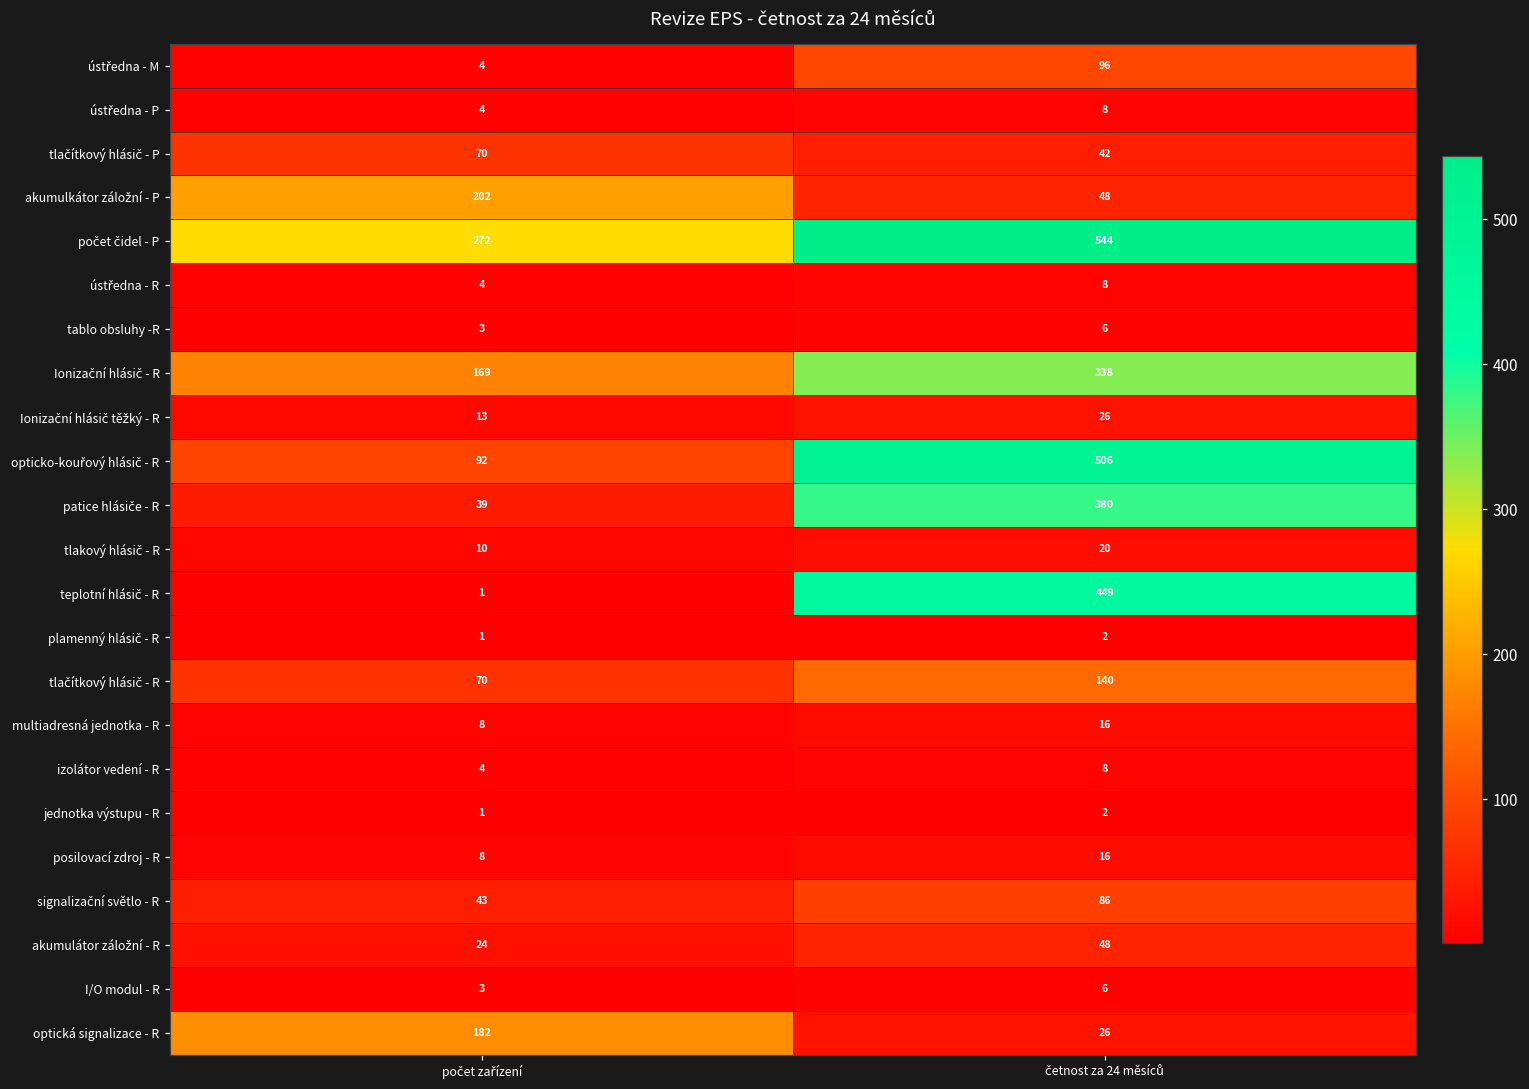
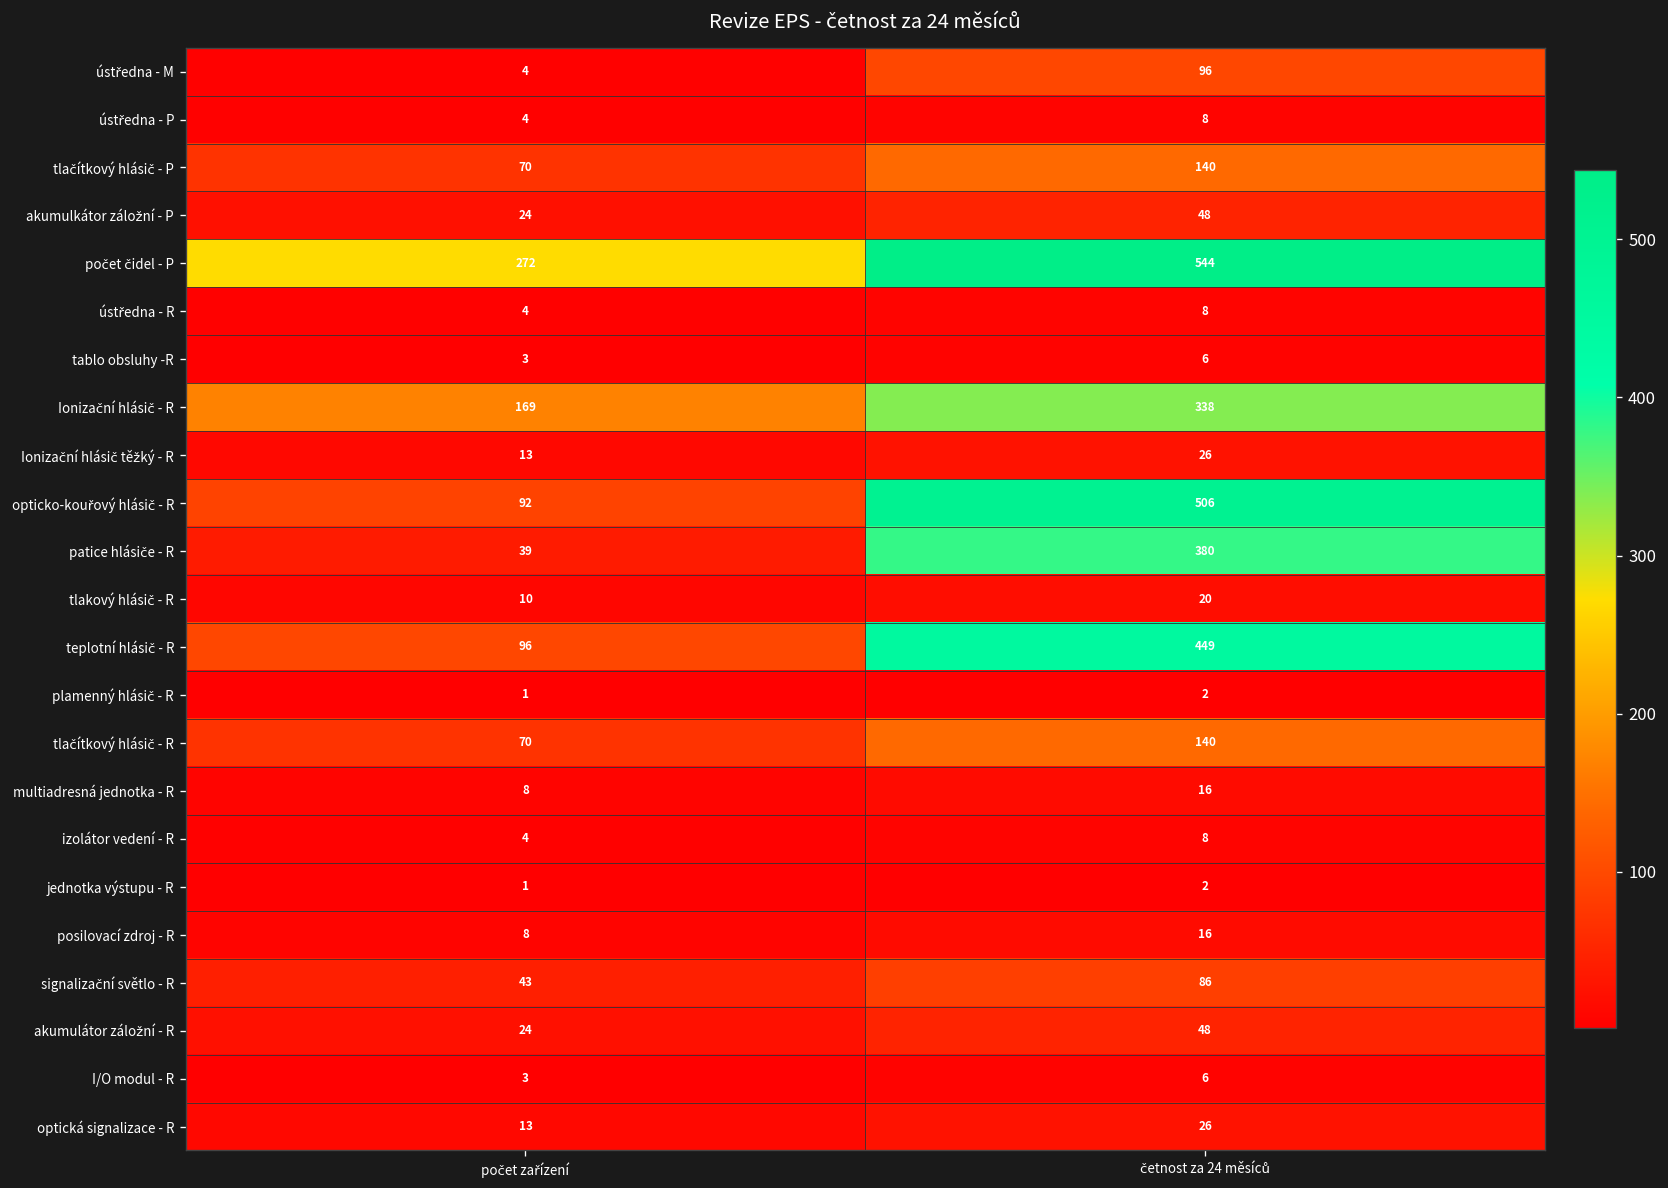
  {
    "ústředna - M": {
      "počet zařízení": 4,
      "četnost za 24 měsíců": 96
    },
    "ústředna - P": {
      "počet zařízení": 4,
      "četnost za 24 měsíců": 8
    },
    "tlačítkový hlásič - P": {
      "počet zařízení": 70,
-     "četnost za 24 měsíců": 42
+     "četnost za 24 měsíců": 140
    },
    "akumulkátor záložní - P": {
-     "počet zařízení": 202,
+     "počet zařízení": 24,
      "četnost za 24 měsíců": 48
    },
    "počet čidel - P": {
      "počet zařízení": 272,
      "četnost za 24 měsíců": 544
    },
    "ústředna - R": {
      "počet zařízení": 4,
      "četnost za 24 měsíců": 8
    },
    "tablo obsluhy -R": {
      "počet zařízení": 3,
      "četnost za 24 měsíců": 6
    },
    "Ionizační hlásič - R": {
      "počet zařízení": 169,
      "četnost za 24 měsíců": 338
    },
    "Ionizační hlásič těžký - R": {
      "počet zařízení": 13,
      "četnost za 24 měsíců": 26
    },
    "opticko-kouřový hlásič - R": {
      "počet zařízení": 92,
      "četnost za 24 měsíců": 506
    },
    "patice hlásiče - R": {
      "počet zařízení": 39,
      "četnost za 24 měsíců": 380
    },
    "tlakový hlásič - R": {
      "počet zařízení": 10,
      "četnost za 24 měsíců": 20
    },
    "teplotní hlásič - R": {
-     "počet zařízení": 1,
+     "počet zařízení": 96,
      "četnost za 24 měsíců": 449
    },
    "plamenný hlásič - R": {
      "počet zařízení": 1,
      "četnost za 24 měsíců": 2
    },
    "tlačítkový hlásič - R": {
      "počet zařízení": 70,
      "četnost za 24 měsíců": 140
    },
    "multiadresná jednotka - R": {
      "počet zařízení": 8,
      "četnost za 24 měsíců": 16
    },
    "izolátor vedení - R": {
      "počet zařízení": 4,
      "četnost za 24 měsíců": 8
    },
    "jednotka výstupu - R": {
      "počet zařízení": 1,
      "četnost za 24 měsíců": 2
    },
    "posilovací zdroj - R": {
      "počet zařízení": 8,
      "četnost za 24 měsíců": 16
    },
    "signalizační světlo - R": {
      "počet zařízení": 43,
      "četnost za 24 měsíců": 86
    },
    "akumulátor záložní - R": {
      "počet zařízení": 24,
      "četnost za 24 měsíců": 48
    },
    "I/O modul - R": {
      "počet zařízení": 3,
      "četnost za 24 měsíců": 6
    },
    "optická signalizace - R": {
-     "počet zařízení": 182,
+     "počet zařízení": 13,
      "četnost za 24 měsíců": 26
    }
  }
